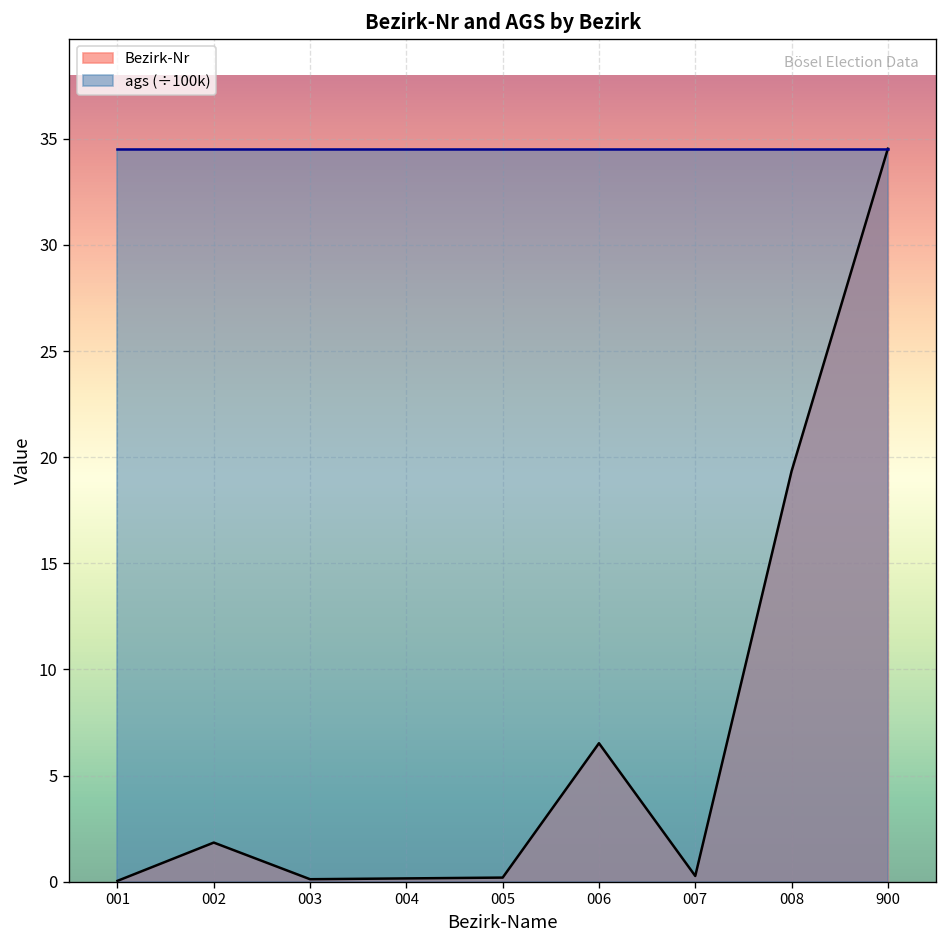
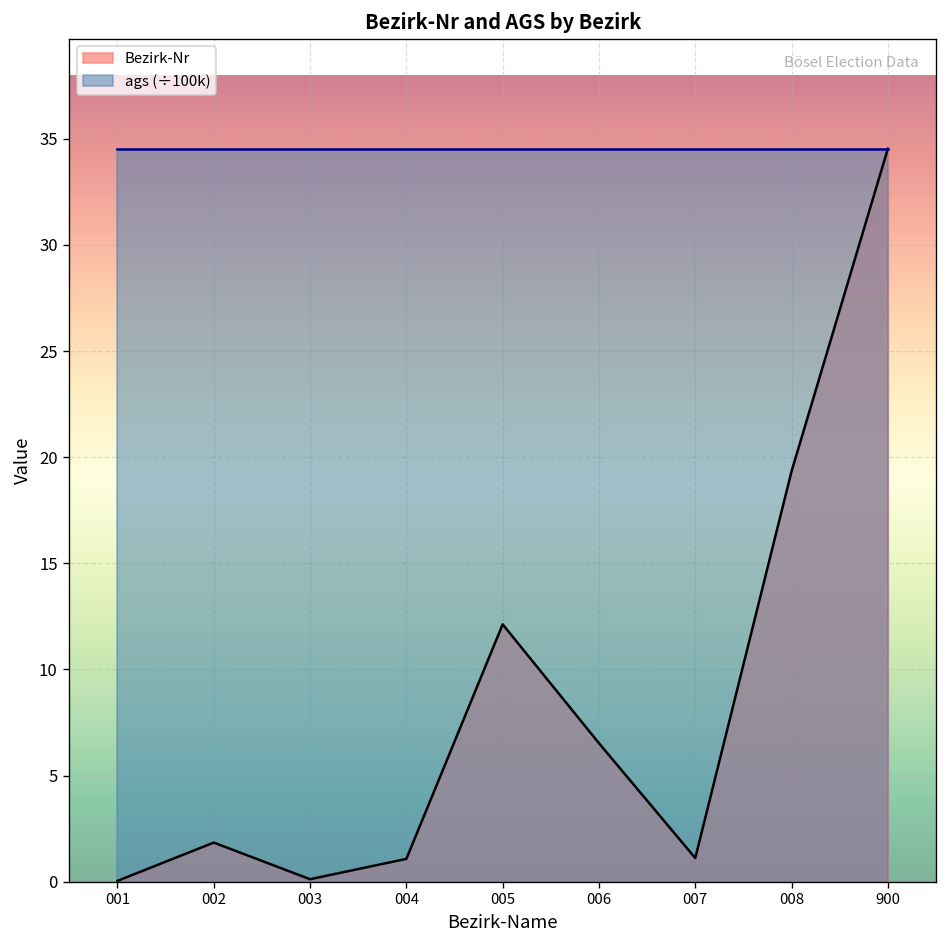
  {
    "Bezirk-Nr": {
      "001": 0.0,
      "002": 1.8,
      "003": 0.1,
-     "004": 0.2,
-     "005": 0.2,
+     "004": 1.1,
+     "005": 12.1,
      "006": 6.5,
-     "007": 0.3,
+     "007": 1.1,
      "008": 19.3
    },
    "ags (÷100k)": {
      "001": 34.5,
      "002": 34.5,
      "003": 34.5,
      "004": 34.5,
      "005": 34.5,
      "006": 34.5,
      "007": 34.5,
      "008": 34.5
    }
  }
